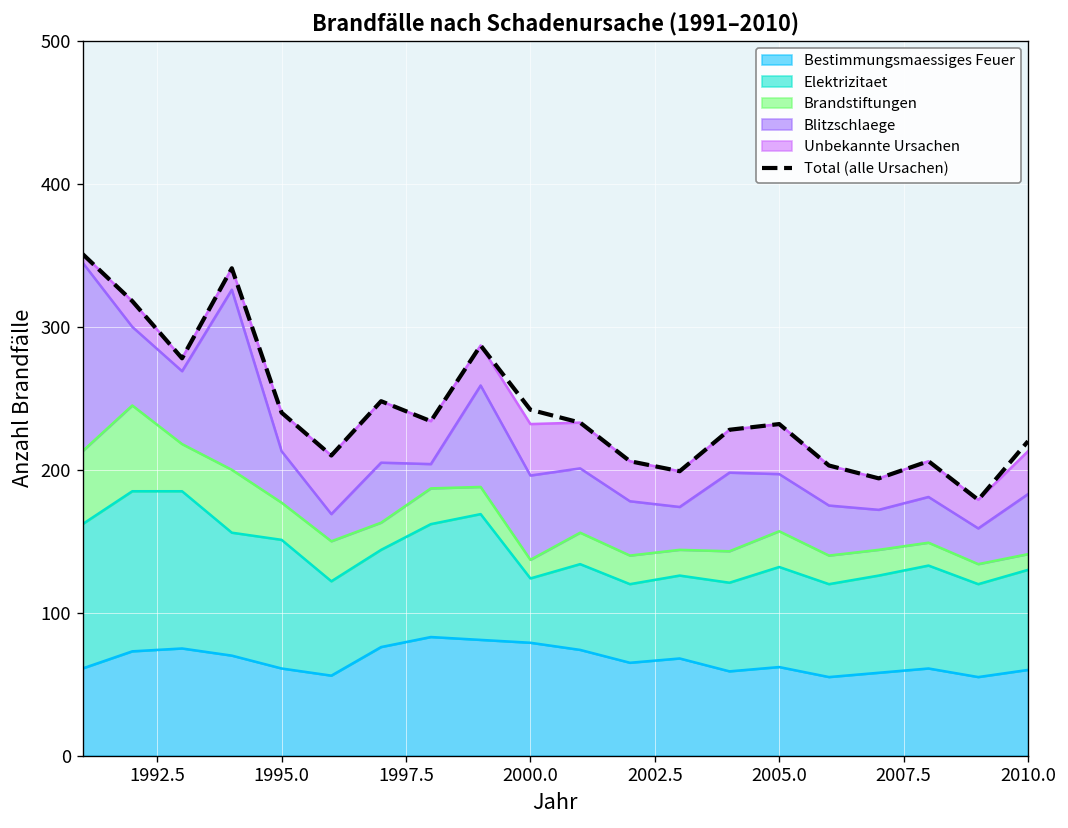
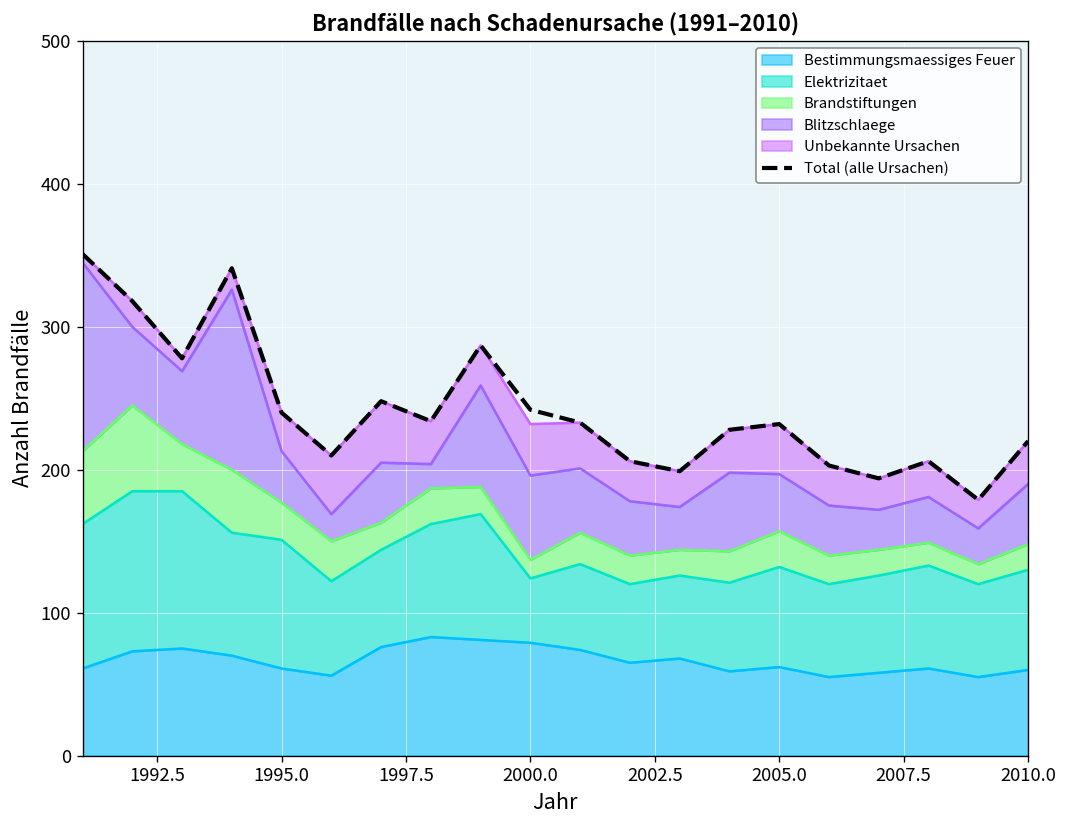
  {
    "Brandstiftungen": {
      "1995.0": 26,
      "2000.0": 13,
      "2005.0": 25,
-     "2010.0": 11
+     "2010.0": 18
    },
    "Total (alle Ursachen)": {
      "2000.0": 242
    }
  }
